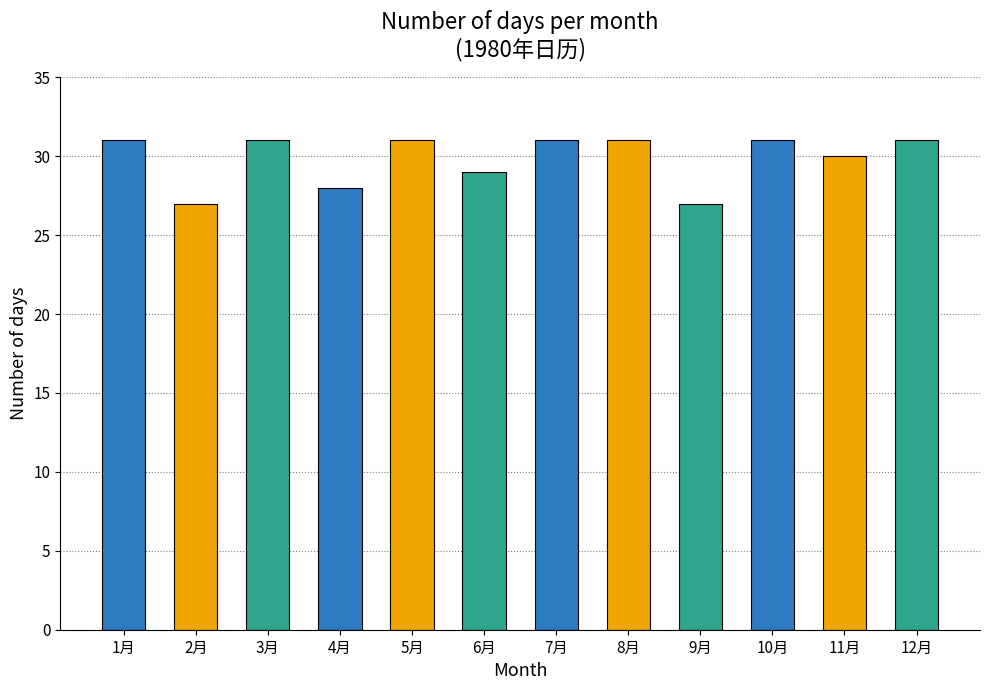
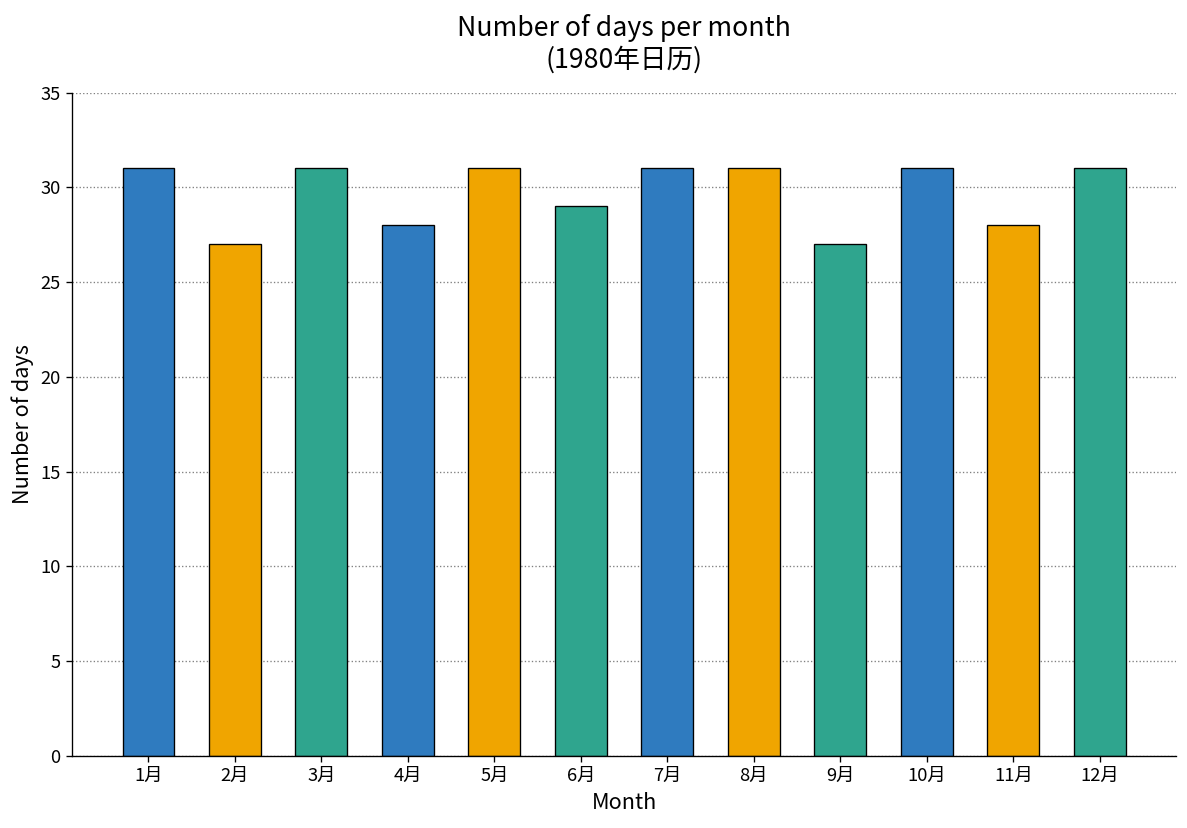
  {
    "1月": 31,
    "2月": 27,
    "3月": 31,
    "4月": 28,
    "5月": 31,
    "6月": 29,
    "7月": 31,
    "8月": 31,
    "9月": 27,
    "10月": 31,
-   "11月": 30,
+   "11月": 28,
    "12月": 31
  }
